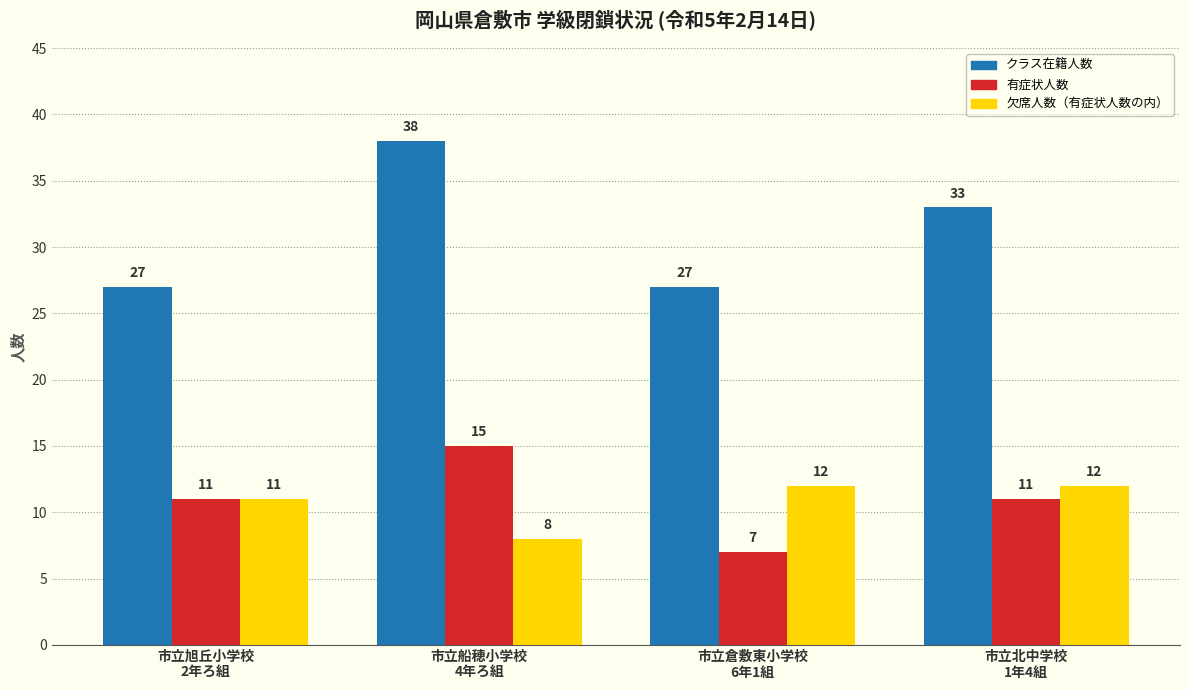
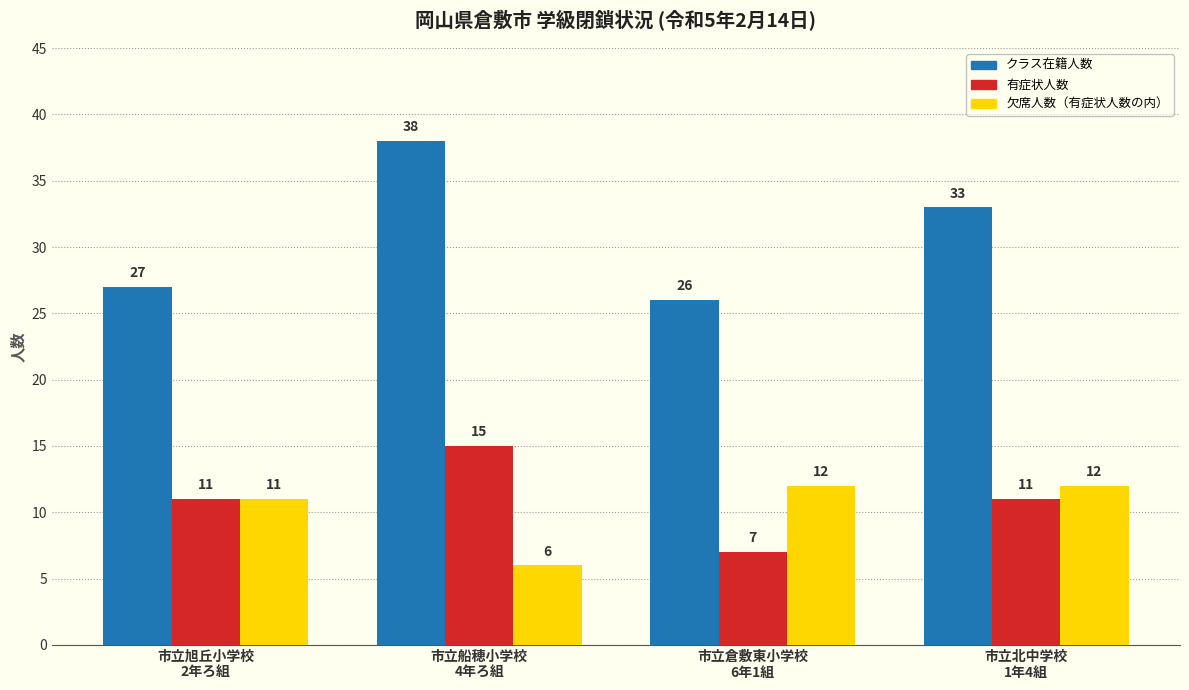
  {
    "クラス在籍人数": {
      "市立旭丘小学校 2年ろ組": 27,
      "市立船穂小学校 4年ろ組": 38,
-     "市立倉敷東小学校 6年1組": 27,
+     "市立倉敷東小学校 6年1組": 26,
      "市立北中学校 1年4組": 33
    },
    "有症状人数": {
      "市立旭丘小学校 2年ろ組": 11,
      "市立船穂小学校 4年ろ組": 15,
      "市立倉敷東小学校 6年1組": 7,
      "市立北中学校 1年4組": 11
    },
    "欠席人数（有症状人数の内）": {
      "市立旭丘小学校 2年ろ組": 11,
-     "市立船穂小学校 4年ろ組": 8,
+     "市立船穂小学校 4年ろ組": 6,
      "市立倉敷東小学校 6年1組": 12,
      "市立北中学校 1年4組": 12
    }
  }
